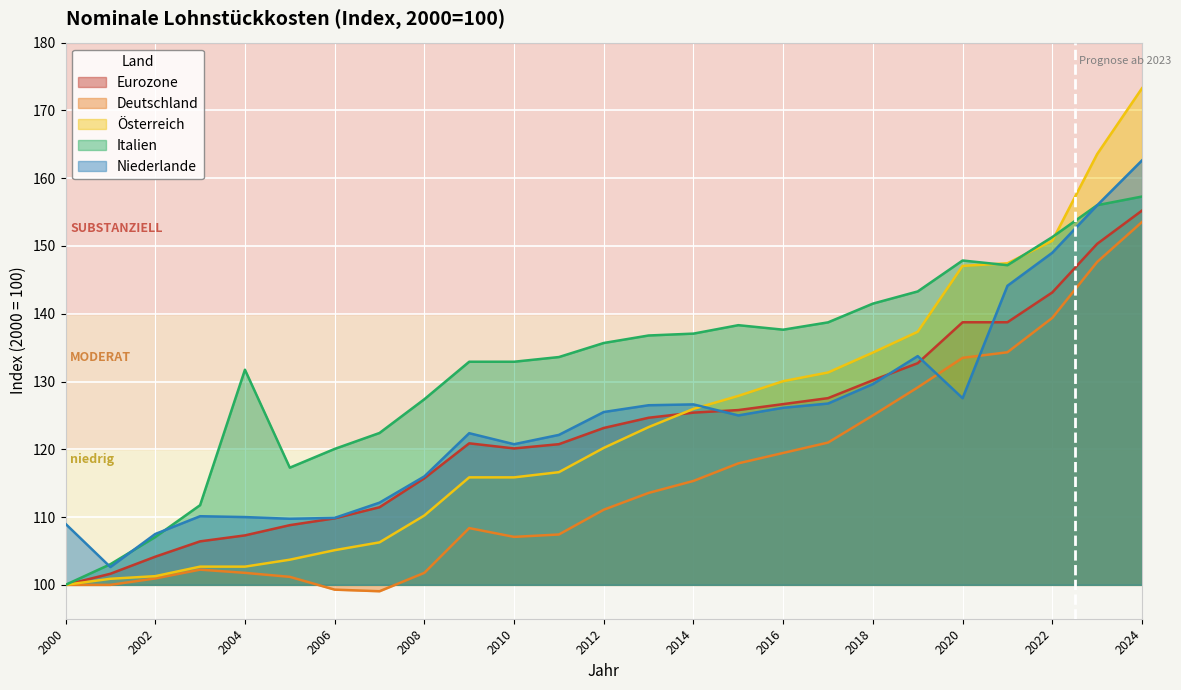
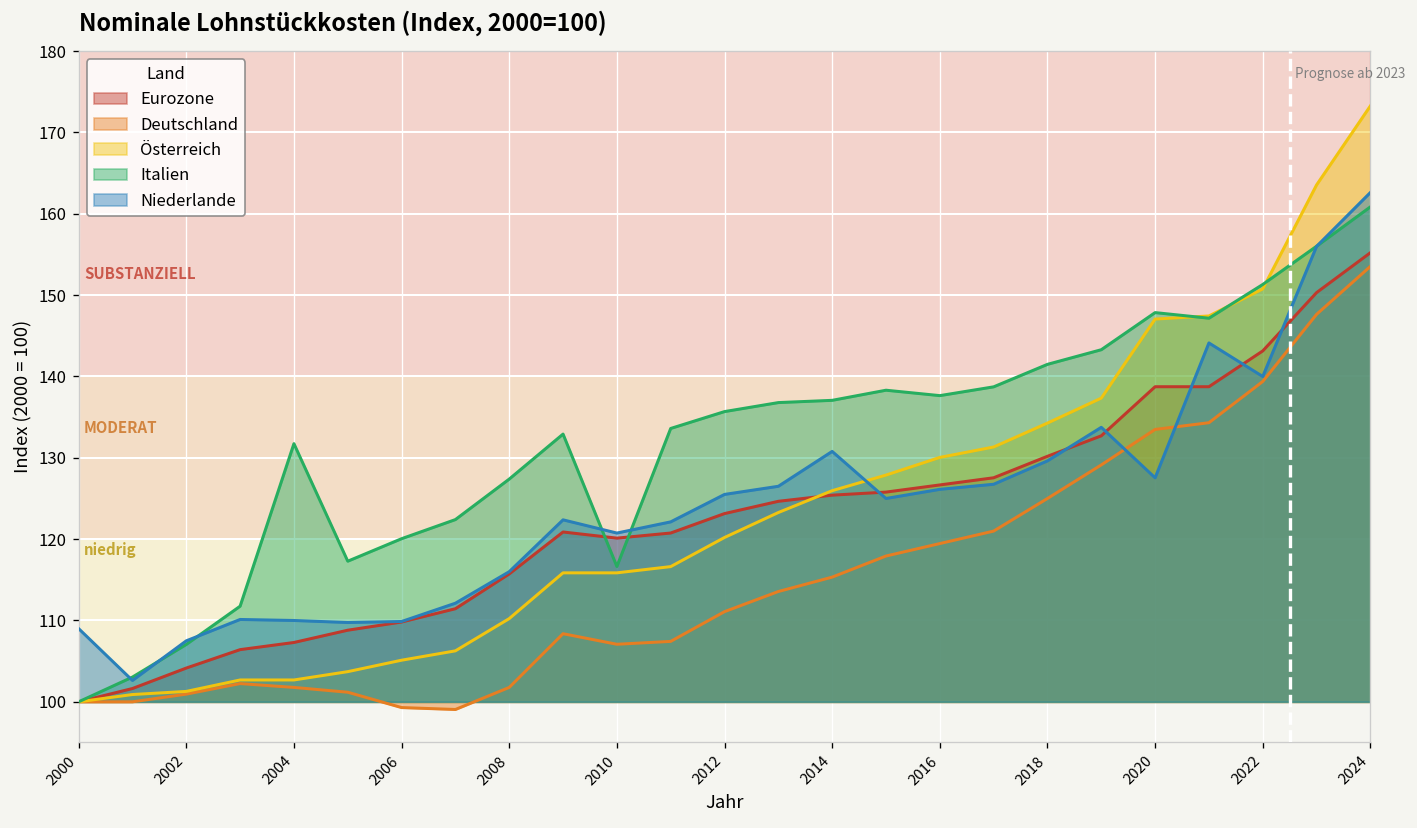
  {
    "Italien": {
      "2002": 107,
      "2004": 132,
      "2006": 120,
      "2008": 127,
-     "2010": 133,
+     "2010": 117,
      "2012": 136,
      "2014": 137,
      "2016": 138,
      "2018": 141,
      "2020": 148,
      "2022": 151,
-     "2024": 157
+     "2024": 161
    },
    "Niederlande": {
      "2000": 109,
      "2002": 108,
      "2004": 110,
      "2010": 121,
      "2012": 126,
-     "2014": 127,
+     "2014": 131,
      "2016": 126,
      "2018": 130,
      "2020": 128,
-     "2022": 149,
+     "2022": 140,
      "2024": 163
    }
  }
